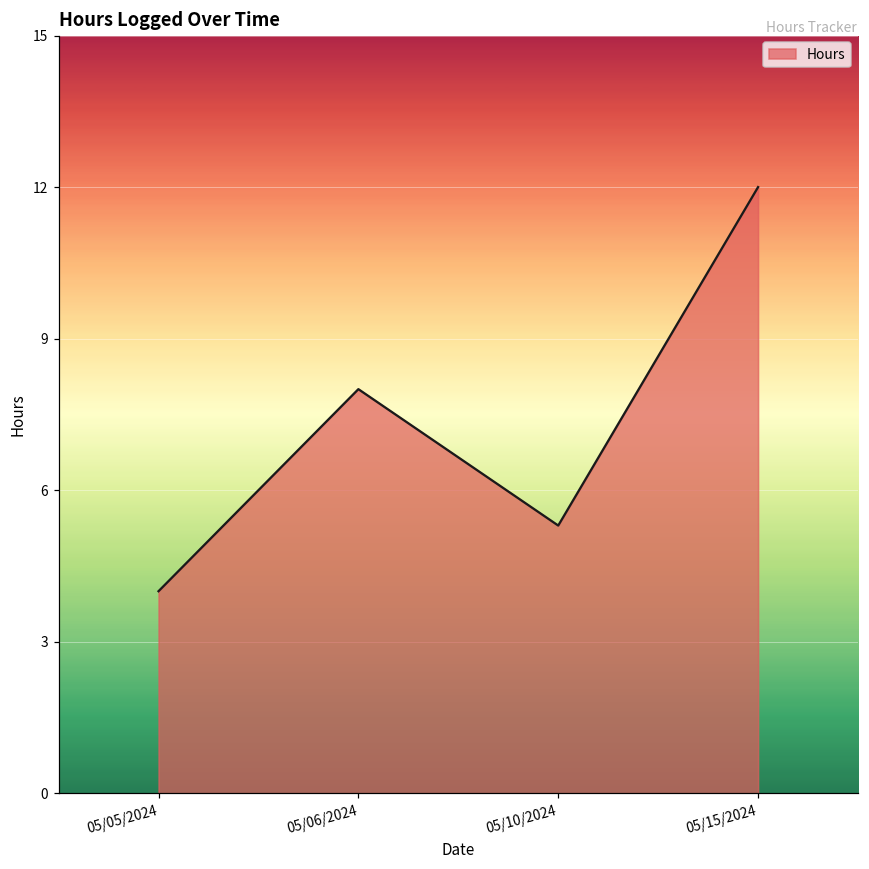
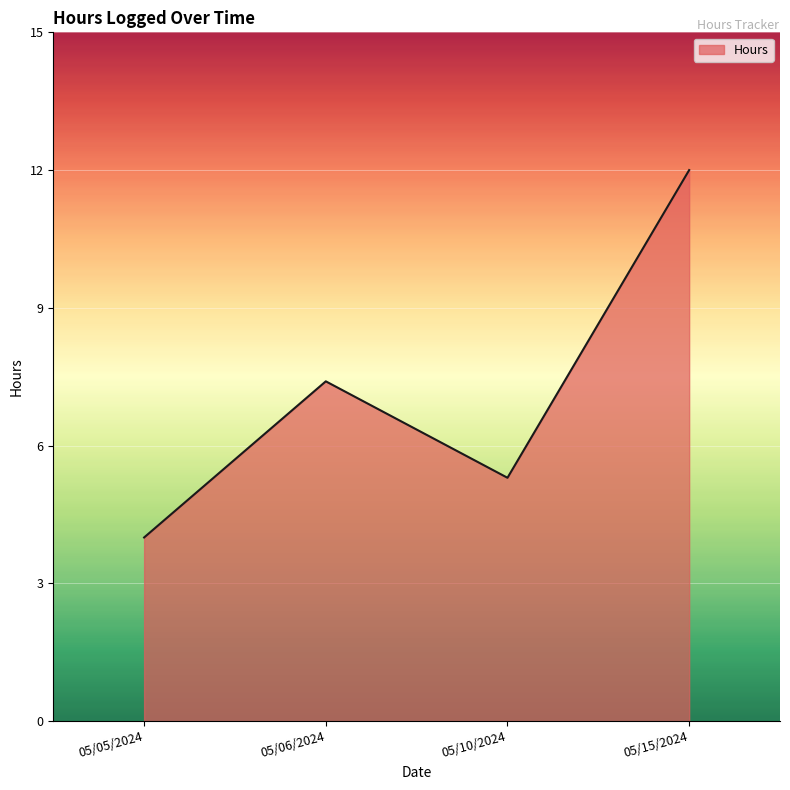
  {
    "05/05/2024": 4.0,
-   "05/06/2024": 8.0,
+   "05/06/2024": 7.4,
    "05/10/2024": 5.3,
    "05/15/2024": 12.0
  }
